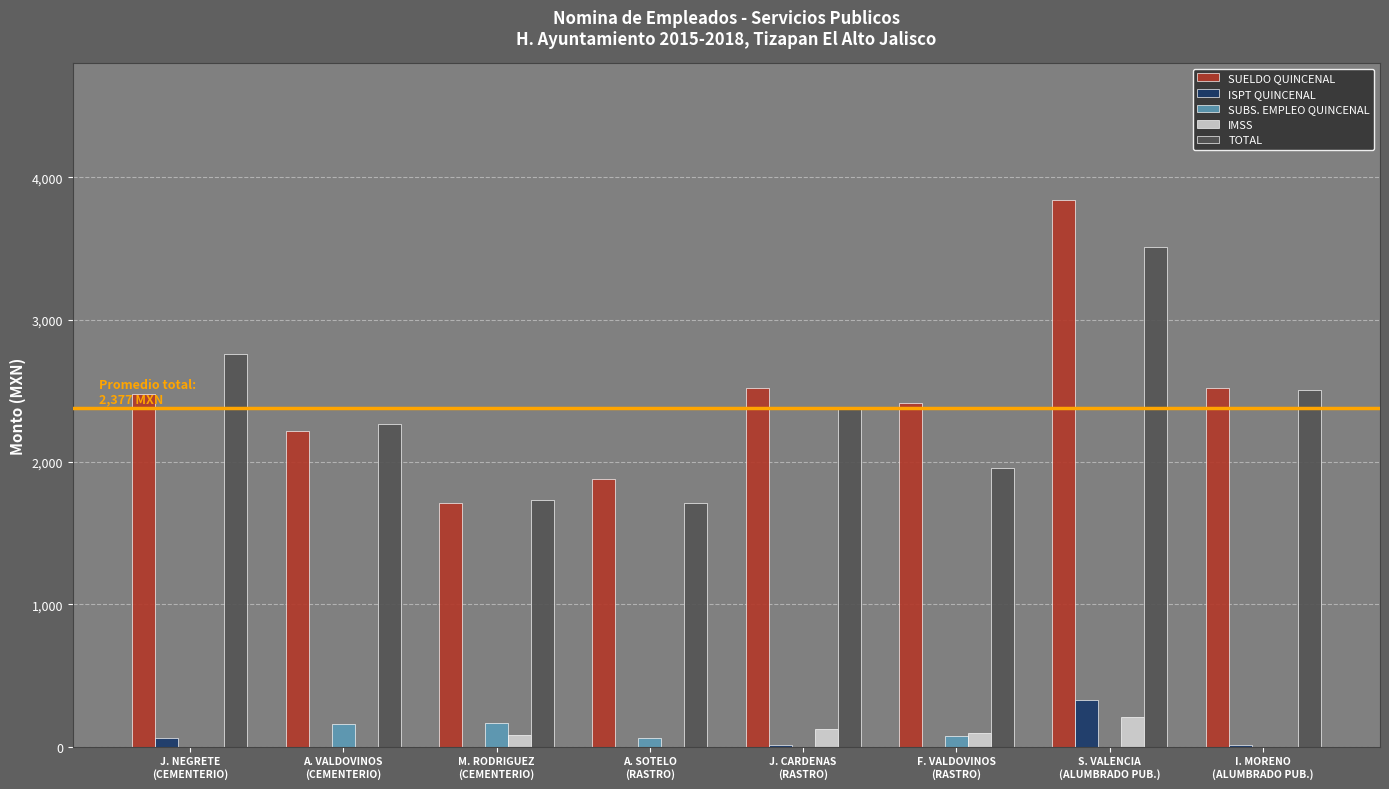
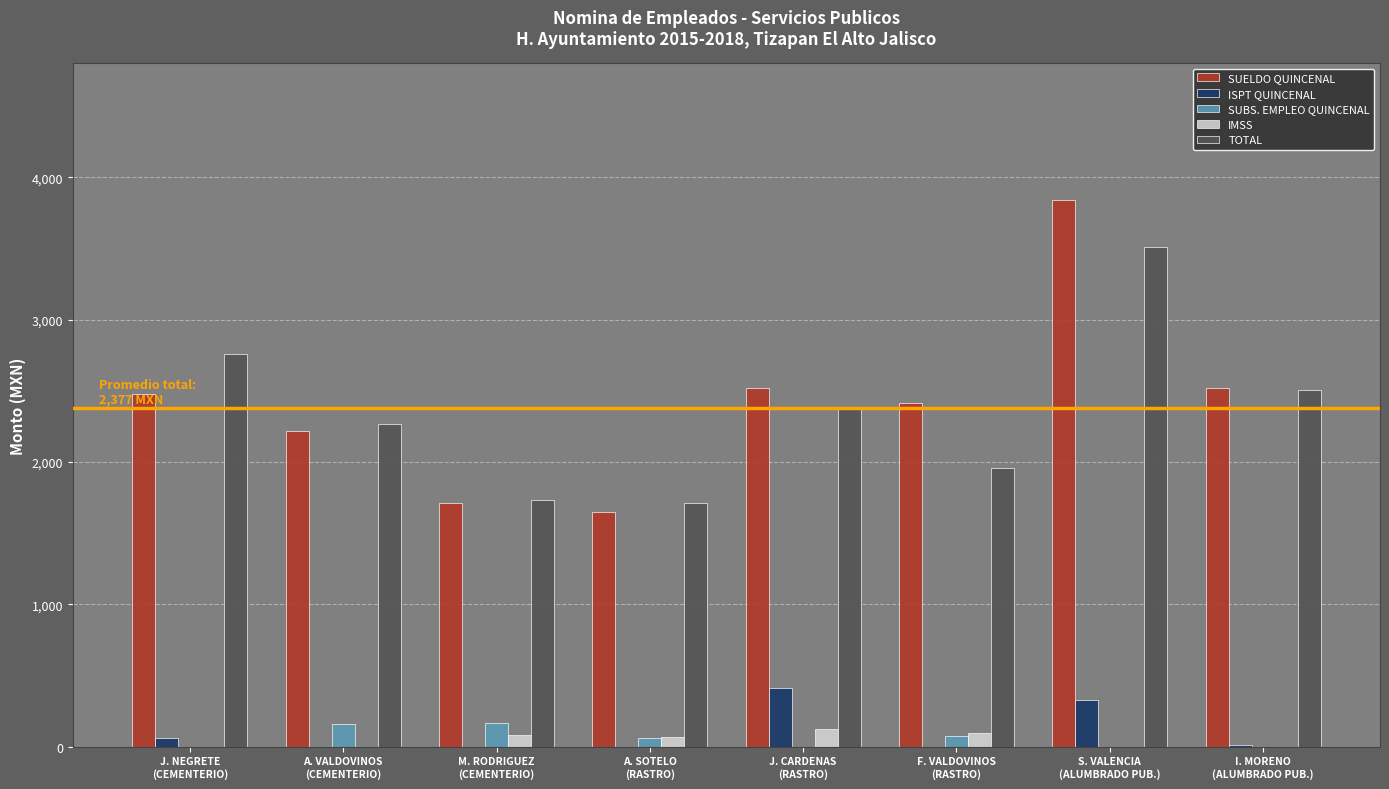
  {
    "SUELDO QUINCENAL": {
      "A. VALDOVINOS (CEMENTERIO)": "2,220",
      "M. RODRIGUEZ (CEMENTERIO)": "1,710",
-     "A. SOTELO (RASTRO)": "1,880",
+     "A. SOTELO (RASTRO)": "1,650",
      "J. CARDENAS (RASTRO)": "2,520",
      "F. VALDOVINOS (RASTRO)": "2,410",
      "S. VALENCIA (ALUMBRADO PUB.)": "3,840",
      "I. MORENO (ALUMBRADO PUB.)": "2,520"
    },
    "ISPT QUINCENAL": {
      "J. NEGRETE (CEMENTERIO)": "60",
      "A. VALDOVINOS (CEMENTERIO)": "0",
      "M. RODRIGUEZ (CEMENTERIO)": "0",
      "A. SOTELO (RASTRO)": "0",
-     "J. CARDENAS (RASTRO)": "20",
+     "J. CARDENAS (RASTRO)": "410",
      "F. VALDOVINOS (RASTRO)": "0",
      "S. VALENCIA (ALUMBRADO PUB.)": "330"
    },
    "SUBS. EMPLEO QUINCENAL": {
      "J. NEGRETE (CEMENTERIO)": "0",
      "A. VALDOVINOS (CEMENTERIO)": "160",
      "M. RODRIGUEZ (CEMENTERIO)": "170",
      "A. SOTELO (RASTRO)": "60",
      "J. CARDENAS (RASTRO)": "0",
      "F. VALDOVINOS (RASTRO)": "80",
      "S. VALENCIA (ALUMBRADO PUB.)": "0",
      "I. MORENO (ALUMBRADO PUB.)": "0"
    },
    "IMSS": {
      "J. NEGRETE (CEMENTERIO)": "0",
      "A. VALDOVINOS (CEMENTERIO)": "0",
      "M. RODRIGUEZ (CEMENTERIO)": "90",
-     "A. SOTELO (RASTRO)": "0",
+     "A. SOTELO (RASTRO)": "70",
      "J. CARDENAS (RASTRO)": "130",
      "F. VALDOVINOS (RASTRO)": "100",
-     "S. VALENCIA (ALUMBRADO PUB.)": "210",
+     "S. VALENCIA (ALUMBRADO PUB.)": "0",
      "I. MORENO (ALUMBRADO PUB.)": "0"
    },
    "TOTAL": {
      "J. NEGRETE (CEMENTERIO)": "2,760",
      "A. VALDOVINOS (CEMENTERIO)": "2,270",
      "M. RODRIGUEZ (CEMENTERIO)": "1,730",
      "A. SOTELO (RASTRO)": "1,710",
      "J. CARDENAS (RASTRO)": "2,380",
      "F. VALDOVINOS (RASTRO)": "1,960",
      "S. VALENCIA (ALUMBRADO PUB.)": "3,510",
      "I. MORENO (ALUMBRADO PUB.)": "2,510"
    }
  }
